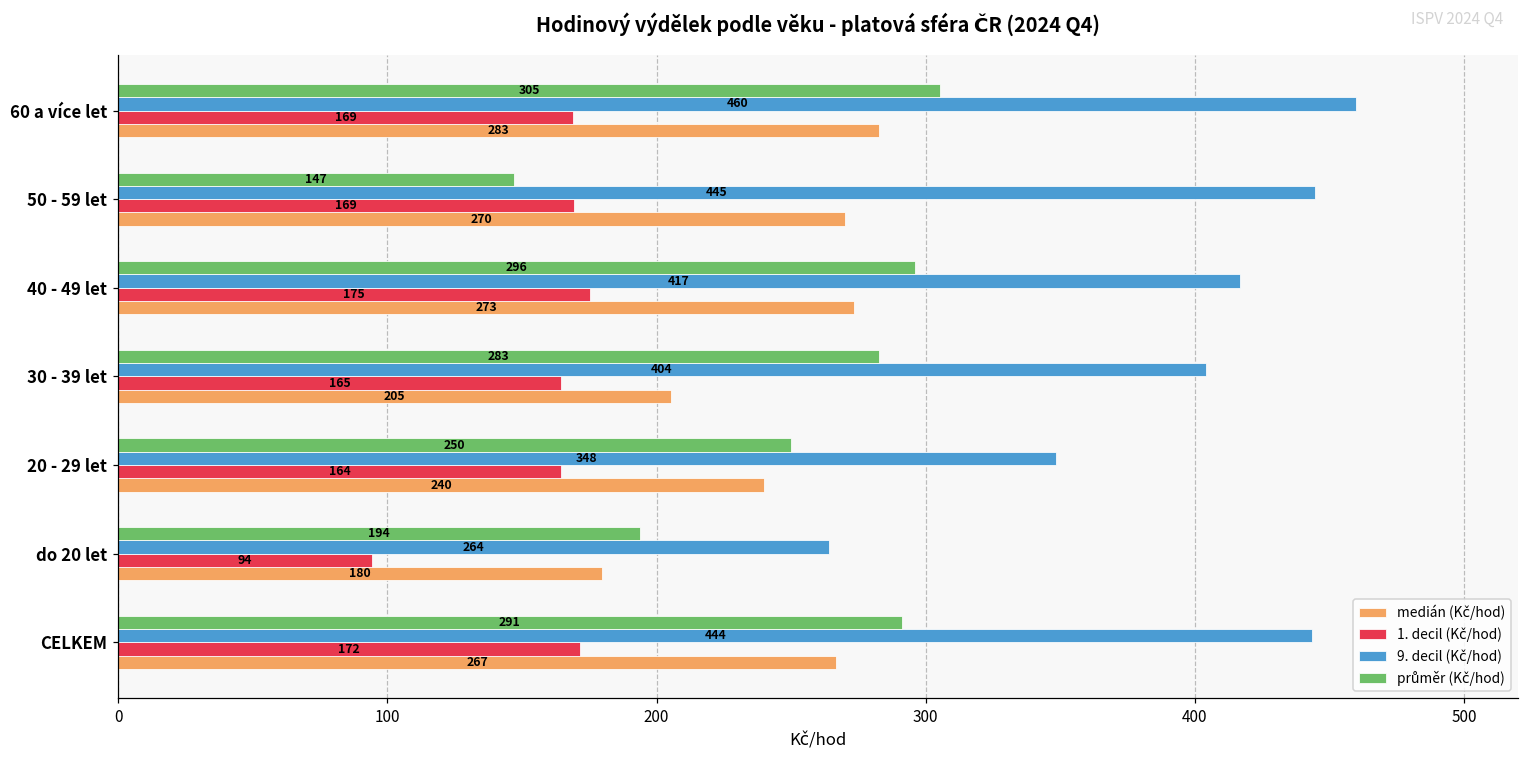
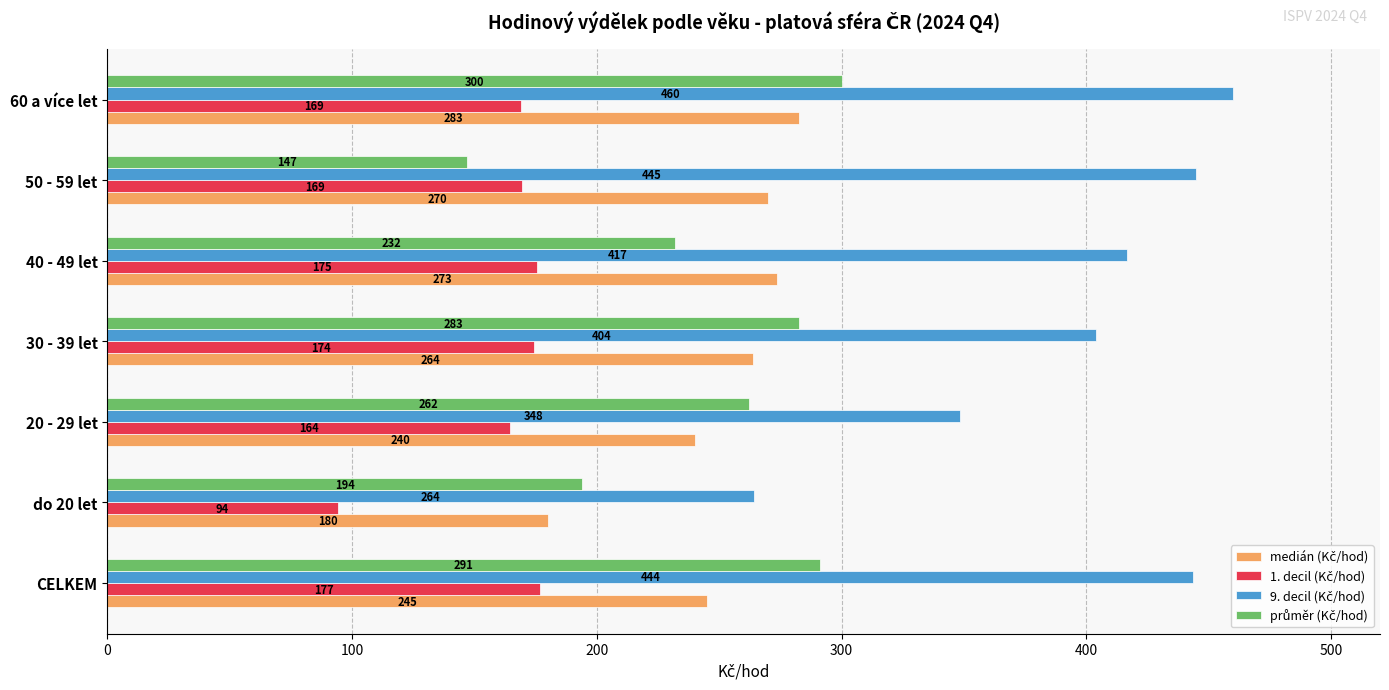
  {
    "medián (Kč/hod)": {
      "60 a více let": 283,
      "50 - 59 let": 270,
      "40 - 49 let": 273,
-     "30 - 39 let": 205,
+     "30 - 39 let": 264,
      "20 - 29 let": 240,
      "do 20 let": 180,
-     "CELKEM": 267
+     "CELKEM": 245
    },
    "1. decil (Kč/hod)": {
      "60 a více let": 169,
      "50 - 59 let": 169,
      "40 - 49 let": 175,
-     "30 - 39 let": 165,
+     "30 - 39 let": 174,
      "20 - 29 let": 164,
      "do 20 let": 94,
-     "CELKEM": 172
+     "CELKEM": 177
    },
    "9. decil (Kč/hod)": {
      "60 a více let": 460,
      "50 - 59 let": 445,
      "40 - 49 let": 417,
      "30 - 39 let": 404,
      "20 - 29 let": 348,
      "do 20 let": 264,
      "CELKEM": 444
    },
    "průměr (Kč/hod)": {
-     "60 a více let": 305,
+     "60 a více let": 300,
      "50 - 59 let": 147,
-     "40 - 49 let": 296,
+     "40 - 49 let": 232,
      "30 - 39 let": 283,
-     "20 - 29 let": 250,
+     "20 - 29 let": 262,
      "do 20 let": 194,
      "CELKEM": 291
    }
  }
